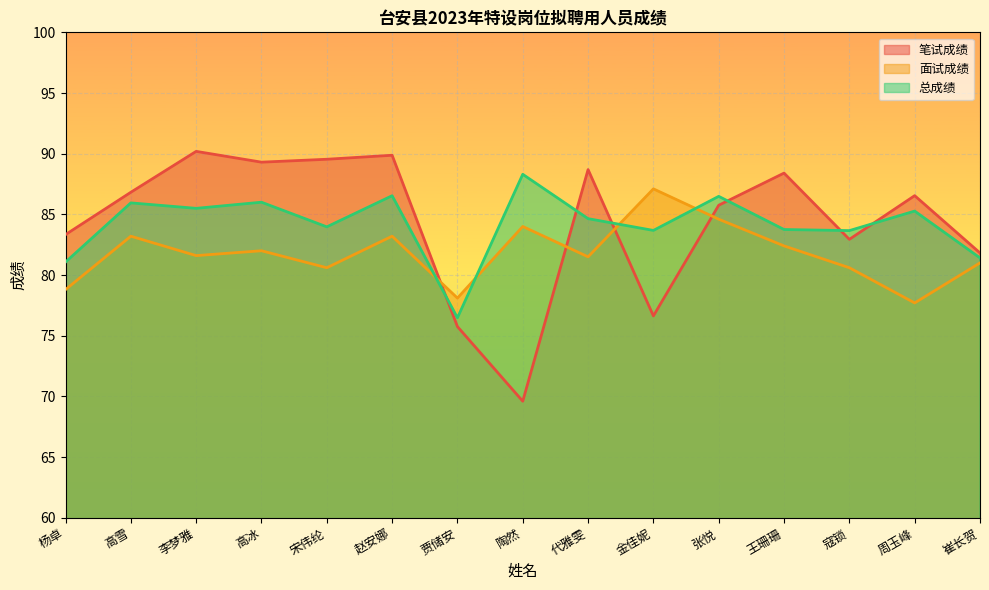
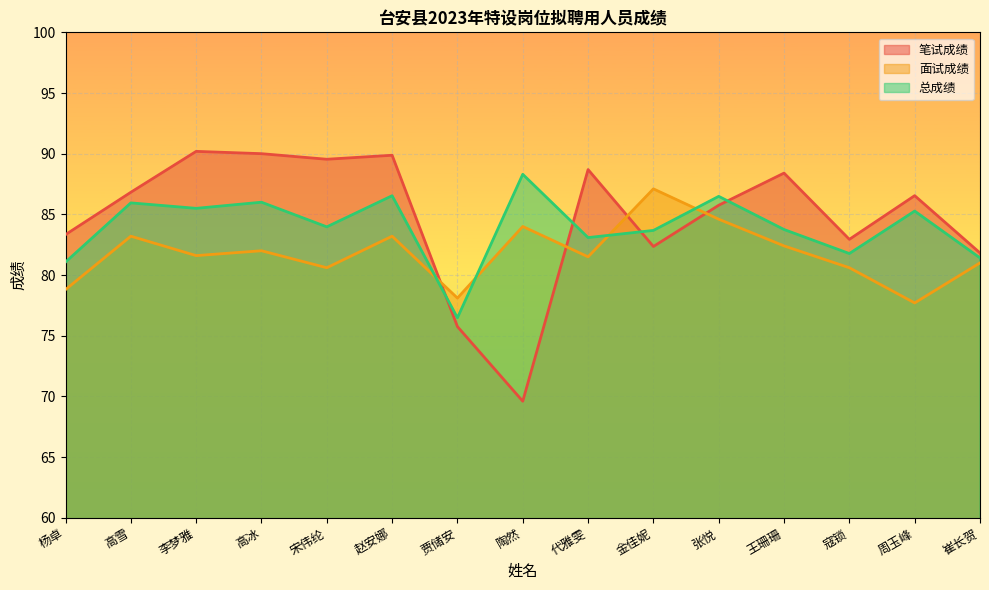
  {
    "笔试成绩": {
      "杨卓": 83.3,
      "高雪": 86.8,
      "李梦雅": 90.2,
-     "高冰": 89.3,
+     "高冰": 90.0,
      "宋伟纶": 89.5,
      "赵安娜": 89.9,
      "贾储安": 75.8,
      "陶然": 69.6,
      "代雅雯": 88.7,
-     "金佳妮": 76.6,
+     "金佳妮": 82.4,
      "张悦": 85.8,
      "王珊珊": 88.4,
      "寇锁": 82.9,
      "周玉峰": 86.5,
      "崔长贺": 81.8
    },
    "面试成绩": {
      "杨卓": 78.8,
      "高雪": 83.2,
      "李梦雅": 81.6,
      "高冰": 82.0,
      "宋伟纶": 80.6,
      "赵安娜": 83.2,
      "贾储安": 78.1,
      "陶然": 84.0,
      "代雅雯": 81.5,
      "金佳妮": 87.1,
      "张悦": 84.6,
      "王珊珊": 82.4,
      "寇锁": 80.6,
      "周玉峰": 77.7,
      "崔长贺": 81.0
    },
    "总成绩": {
      "杨卓": 81.1,
      "高雪": 85.9,
      "李梦雅": 85.5,
      "高冰": 86.0,
      "宋伟纶": 84.0,
      "赵安娜": 86.5,
      "贾储安": 76.5,
      "陶然": 88.3,
-     "代雅雯": 84.6,
+     "代雅雯": 83.1,
      "金佳妮": 83.7,
      "张悦": 86.5,
      "王珊珊": 83.8,
-     "寇锁": 83.7,
+     "寇锁": 81.8,
      "周玉峰": 85.3,
      "崔长贺": 81.4
    }
  }
